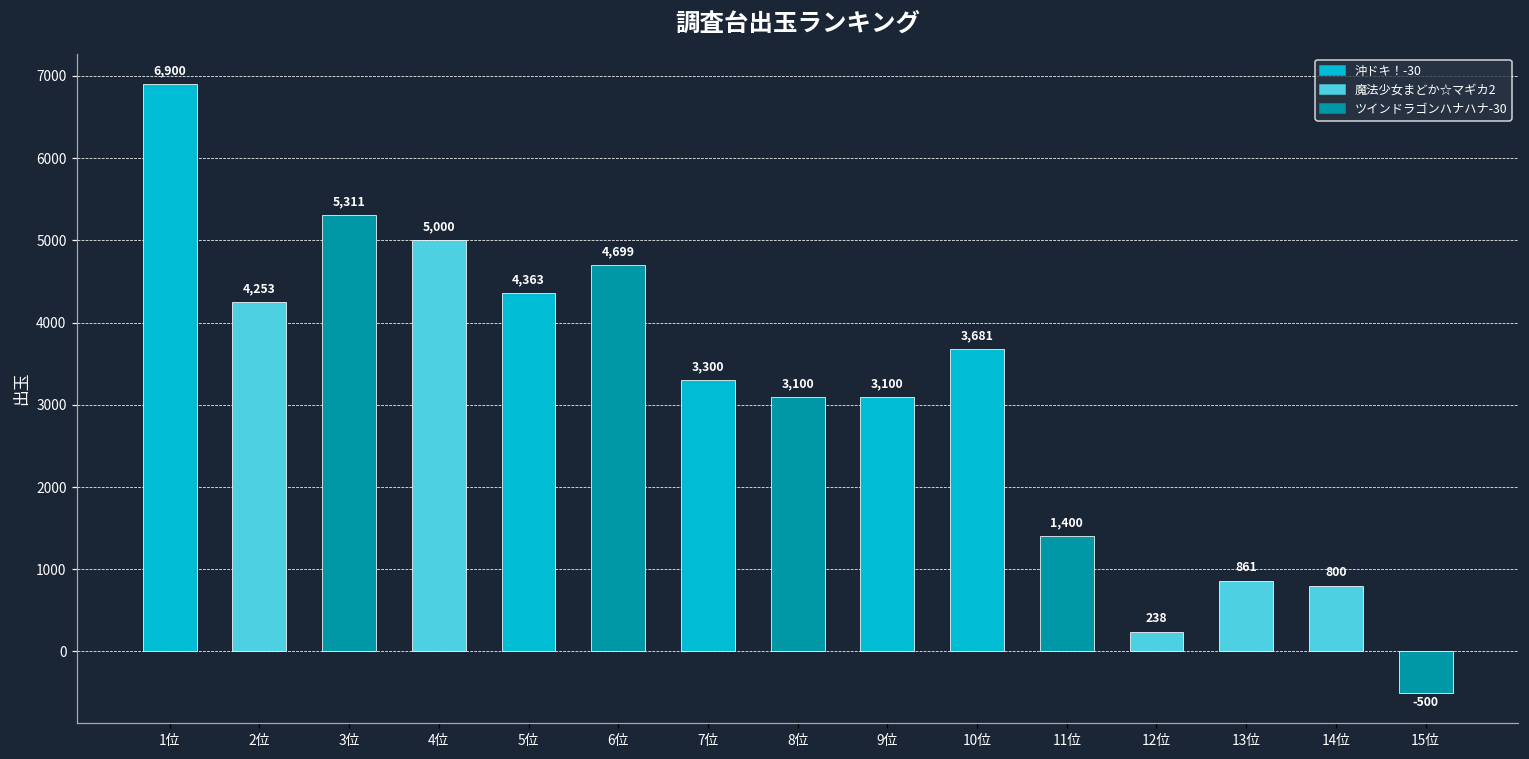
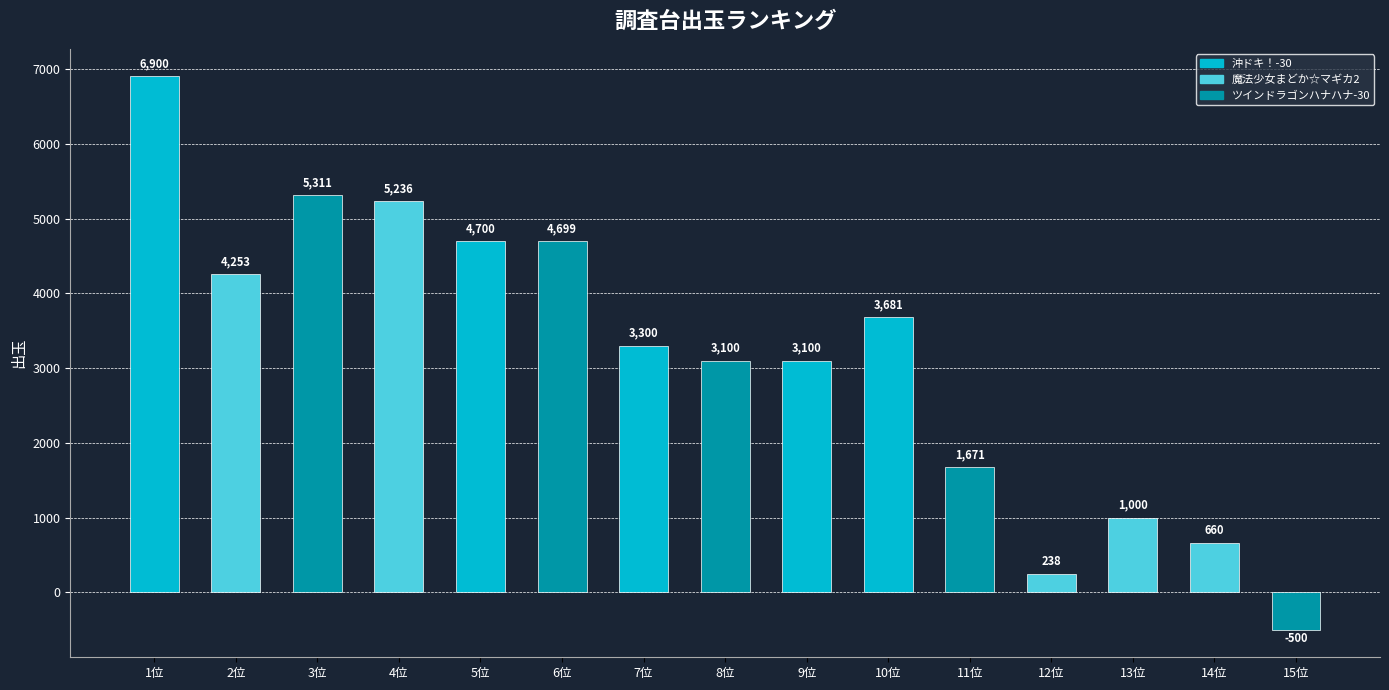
  {
    "1位": "6,900",
    "2位": "4,253",
    "3位": "5,311",
-   "4位": "5,000",
-   "5位": "4,363",
+   "4位": "5,236",
+   "5位": "4,700",
    "6位": "4,699",
    "7位": "3,300",
    "8位": "3,100",
    "9位": "3,100",
    "10位": "3,681",
-   "11位": "1,400",
+   "11位": "1,671",
    "12位": "238",
-   "13位": "861",
-   "14位": "800",
+   "13位": "1,000",
+   "14位": "660",
    "15位": "-500"
  }
